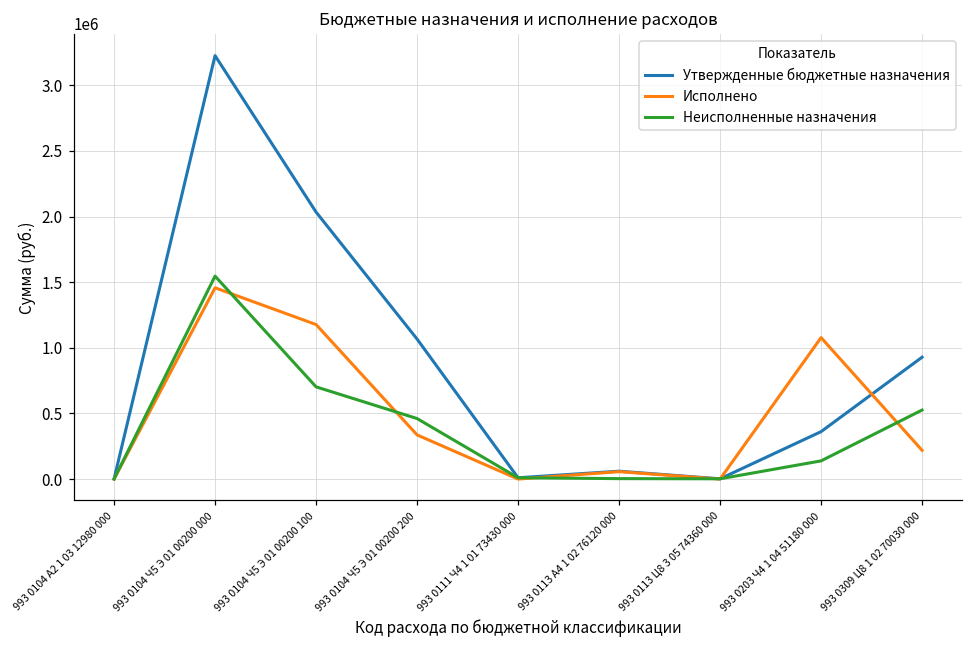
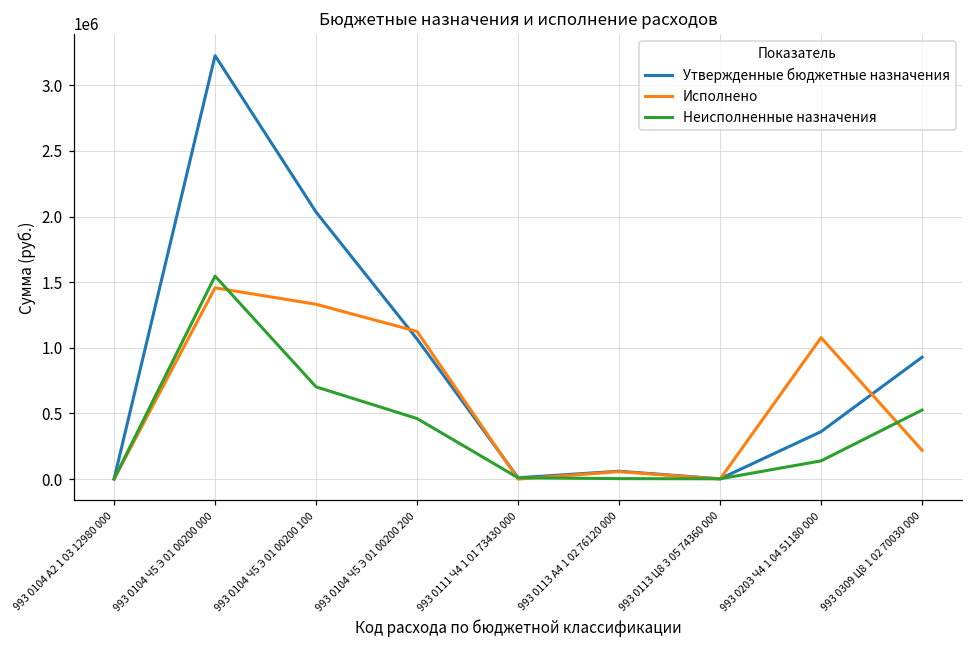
  {
    "Утвержденные бюджетные назначения": {
      "993 0104 Ч5 Э 01 00200 000": 3230000,
      "993 0104 Ч5 Э 01 00200 100": 2030000,
      "993 0104 Ч5 Э 01 00200 200": 1070000,
      "993 0203 Ч4 1 04 51180 000": 360000,
      "993 0309 Ц8 1 02 70030 000": 930000
    },
    "Исполнено": {
      "993 0104 Ч5 Э 01 00200 000": 1460000,
-     "993 0104 Ч5 Э 01 00200 100": 1180000,
-     "993 0104 Ч5 Э 01 00200 200": 340000,
+     "993 0104 Ч5 Э 01 00200 100": 1330000,
+     "993 0104 Ч5 Э 01 00200 200": 1120000,
      "993 0203 Ч4 1 04 51180 000": 1080000,
      "993 0309 Ц8 1 02 70030 000": 220000
    },
    "Неисполненные назначения": {
      "993 0104 Ч5 Э 01 00200 000": 1550000,
      "993 0104 Ч5 Э 01 00200 100": 700000,
      "993 0104 Ч5 Э 01 00200 200": 460000,
      "993 0113 A4 1 02 76120 000": 0,
      "993 0203 Ч4 1 04 51180 000": 140000,
      "993 0309 Ц8 1 02 70030 000": 530000
    }
  }
